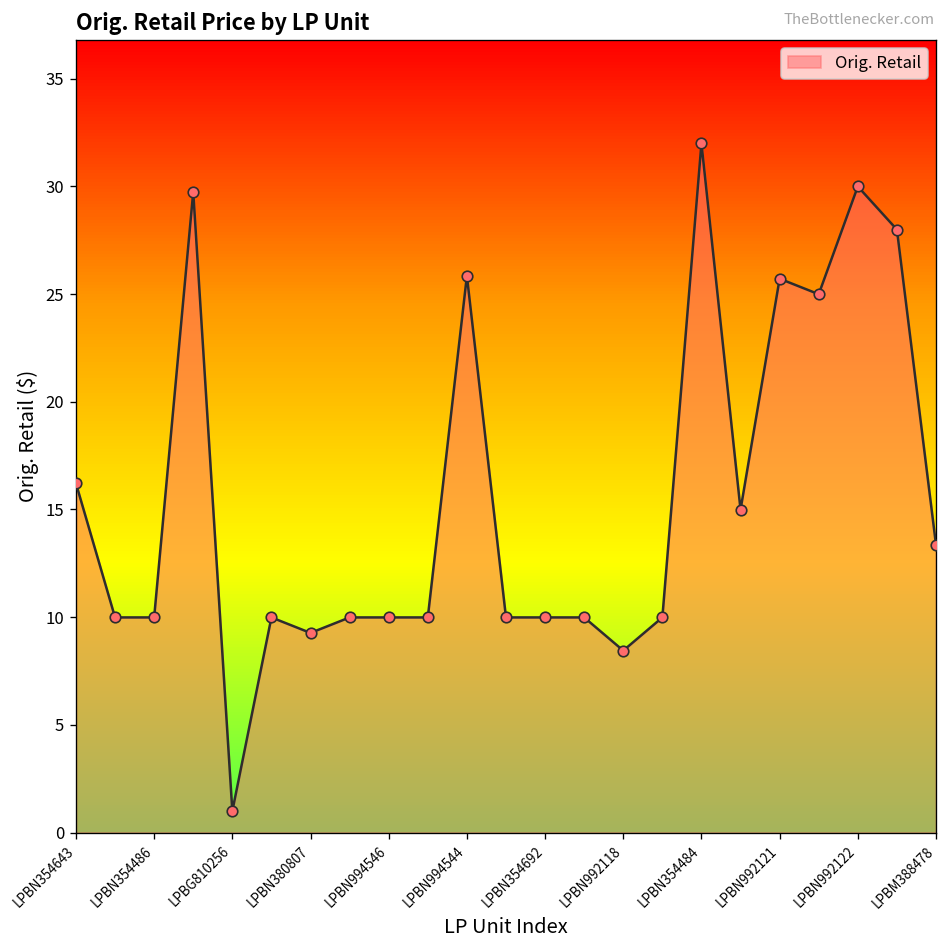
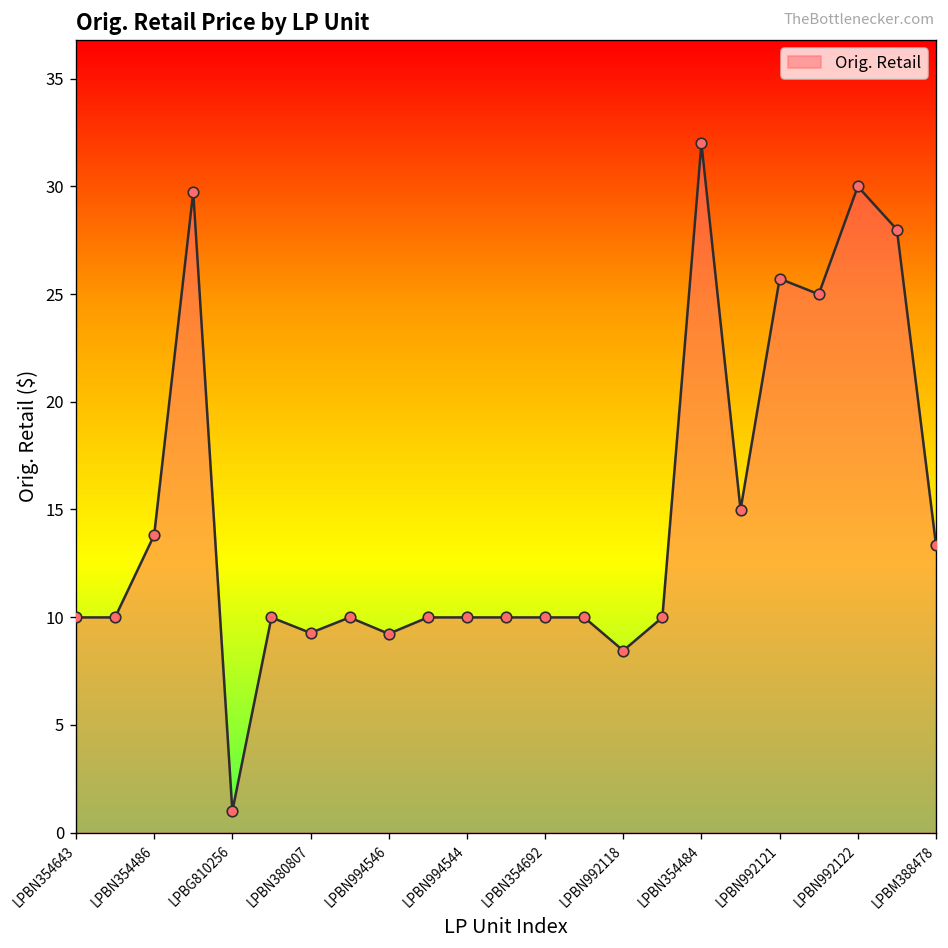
  {
-   "LPBN354643": 16.2,
-   "LPBN354486": 10.0,
+   "LPBN354643": 10.0,
+   "LPBN354486": 13.8,
    "LPBG810256": 1.0,
    "LPBN380807": 9.3,
-   "LPBN994546": 10.0,
-   "LPBN994544": 25.8,
+   "LPBN994546": 9.2,
+   "LPBN994544": 10.0,
    "LPBN354692": 10.0,
    "LPBN992118": 8.5,
    "LPBN354484": 32.0,
    "LPBN992121": 25.7,
    "LPBN992122": 30.0,
    "LPBM388478": 13.4
  }
